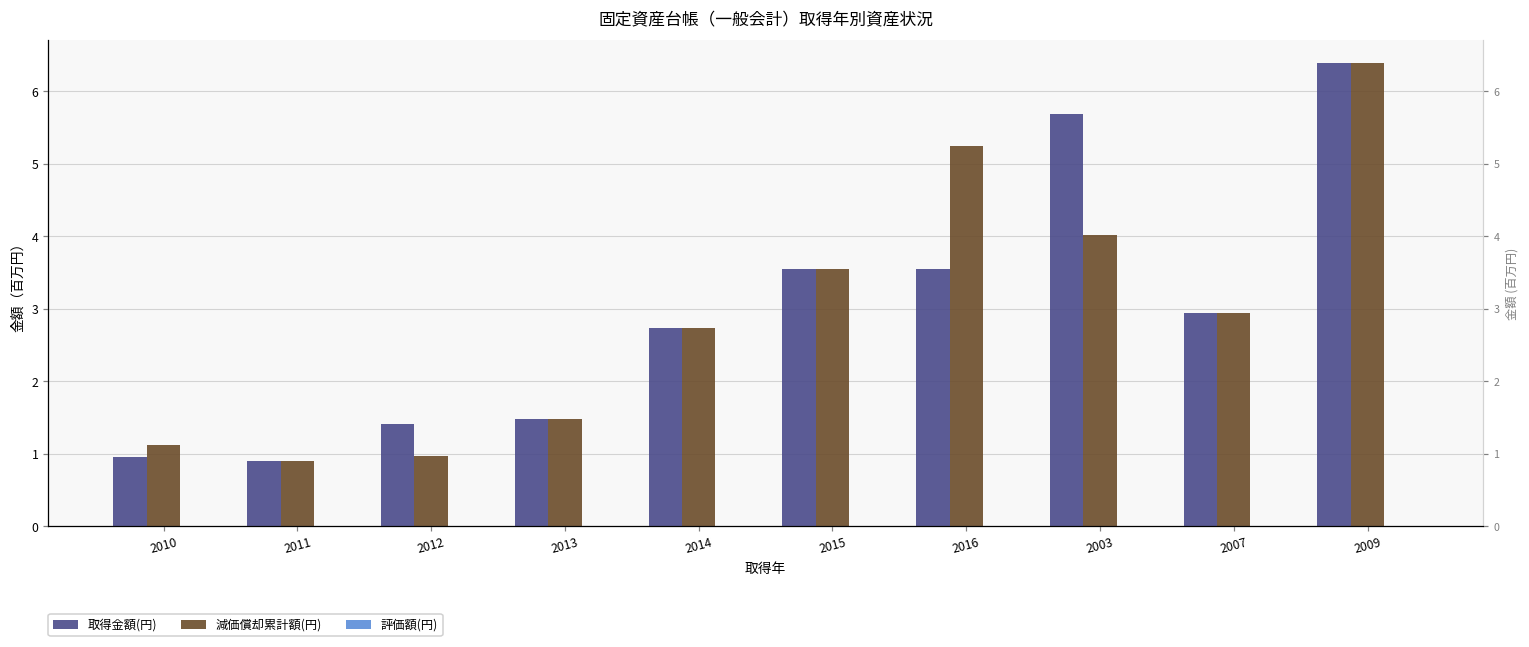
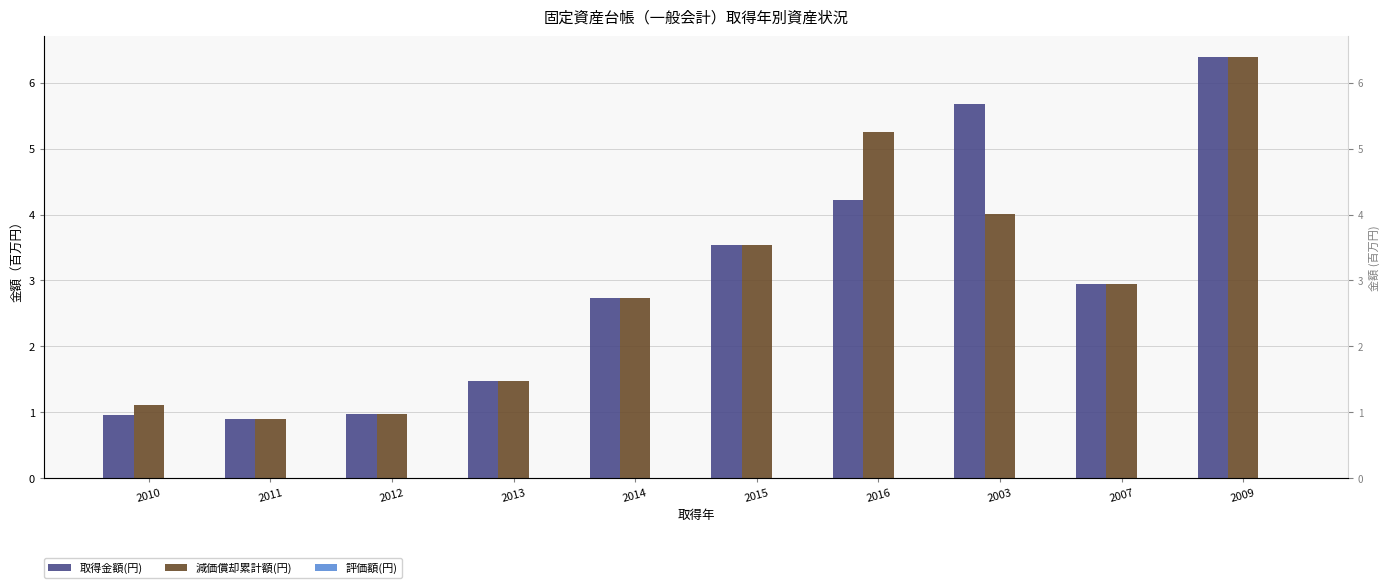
  {
    "取得金額(円)": {
      "2010": 1.0,
      "2011": 0.9,
-     "2012": 1.4,
+     "2012": 1.0,
      "2013": 1.5,
      "2014": 2.7,
      "2015": 3.5,
-     "2016": 3.5,
+     "2016": 4.2,
      "2003": 5.7,
      "2007": 2.9,
      "2009": 6.4
    },
    "減価償却累計額(円)": {
      "2010": 1.1,
      "2011": 0.9,
      "2012": 1.0,
      "2013": 1.5,
      "2014": 2.7,
      "2015": 3.5,
      "2016": 5.2,
      "2003": 4.0,
      "2007": 2.9,
      "2009": 6.4
    }
  }
